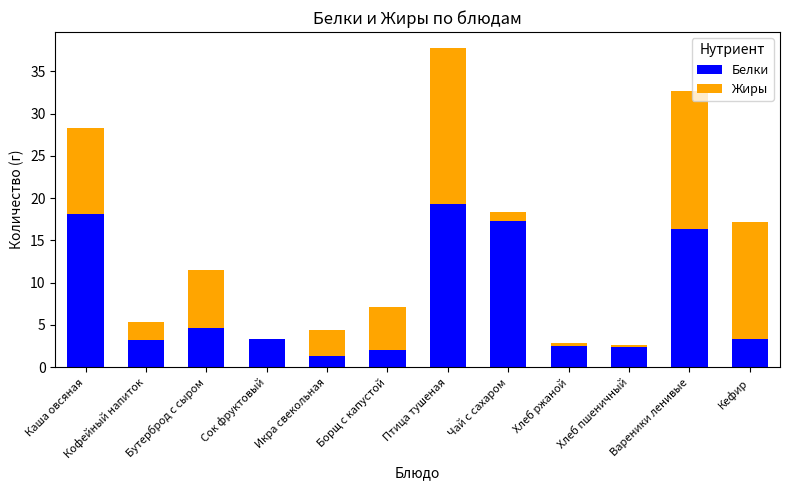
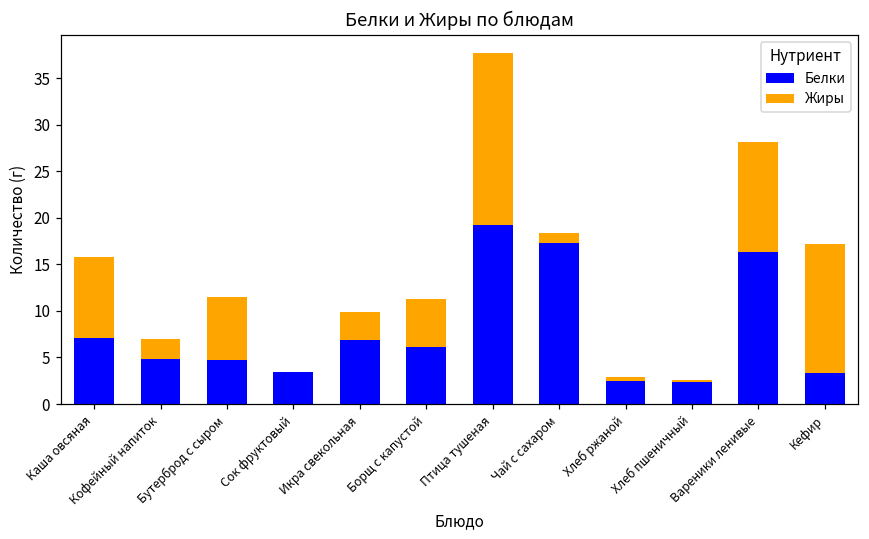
  {
    "Белки": {
-     "Каша овсяная": 18,
-     "Кофейный напиток": 3,
+     "Каша овсяная": 7,
+     "Кофейный напиток": 5,
      "Бутерброд с сыром": 5,
      "Сок фруктовый": 3,
-     "Икра свекольная": 1,
-     "Борщ с капустой": 2,
+     "Икра свекольная": 7,
+     "Борщ с капустой": 6,
      "Птица тушеная": 19,
      "Чай с сахаром": 17,
      "Хлеб ржаной": 3,
      "Хлеб пшеничный": 2,
      "Вареники ленивые": 16,
      "Кефир": 3
    },
    "Жиры": {
-     "Каша овсяная": 10,
+     "Каша овсяная": 9,
      "Кофейный напиток": 2,
      "Бутерброд с сыром": 7,
      "Сок фруктовый": 0,
      "Икра свекольная": 3,
      "Борщ с капустой": 5,
      "Птица тушеная": 18,
      "Чай с сахаром": 1,
      "Хлеб ржаной": 0,
-     "Вареники ленивые": 16,
+     "Вареники ленивые": 12,
      "Кефир": 14
    }
  }
